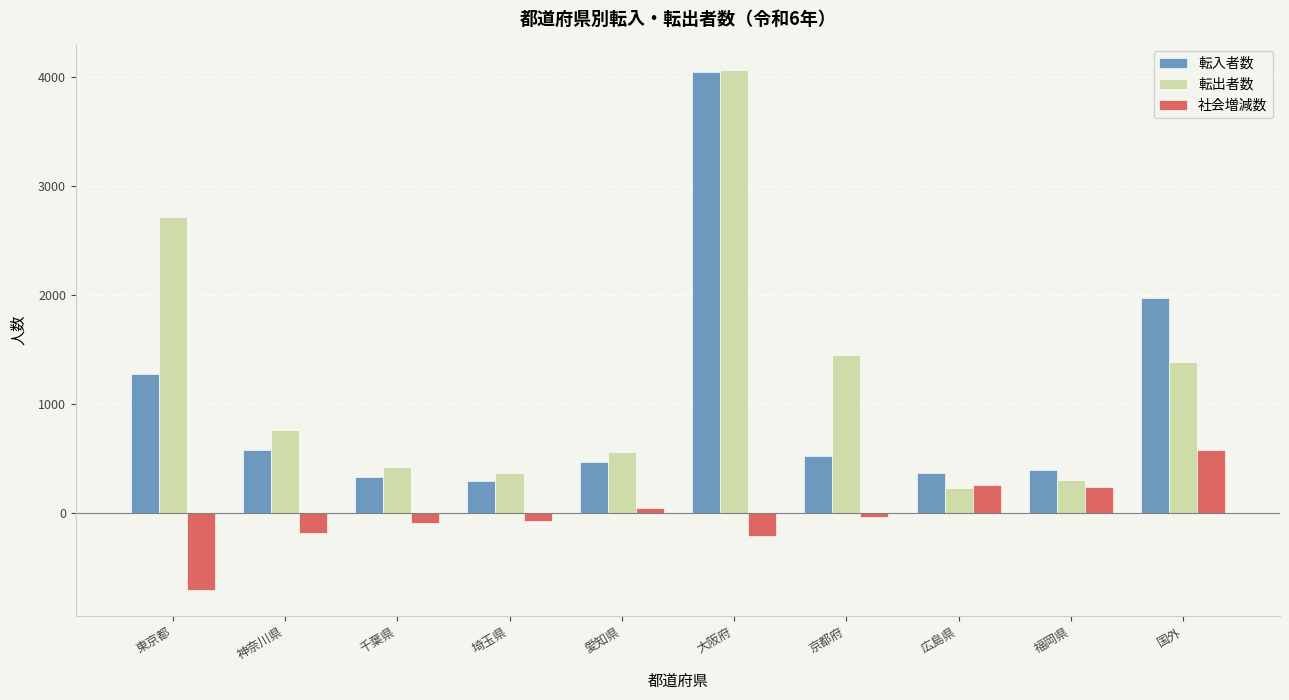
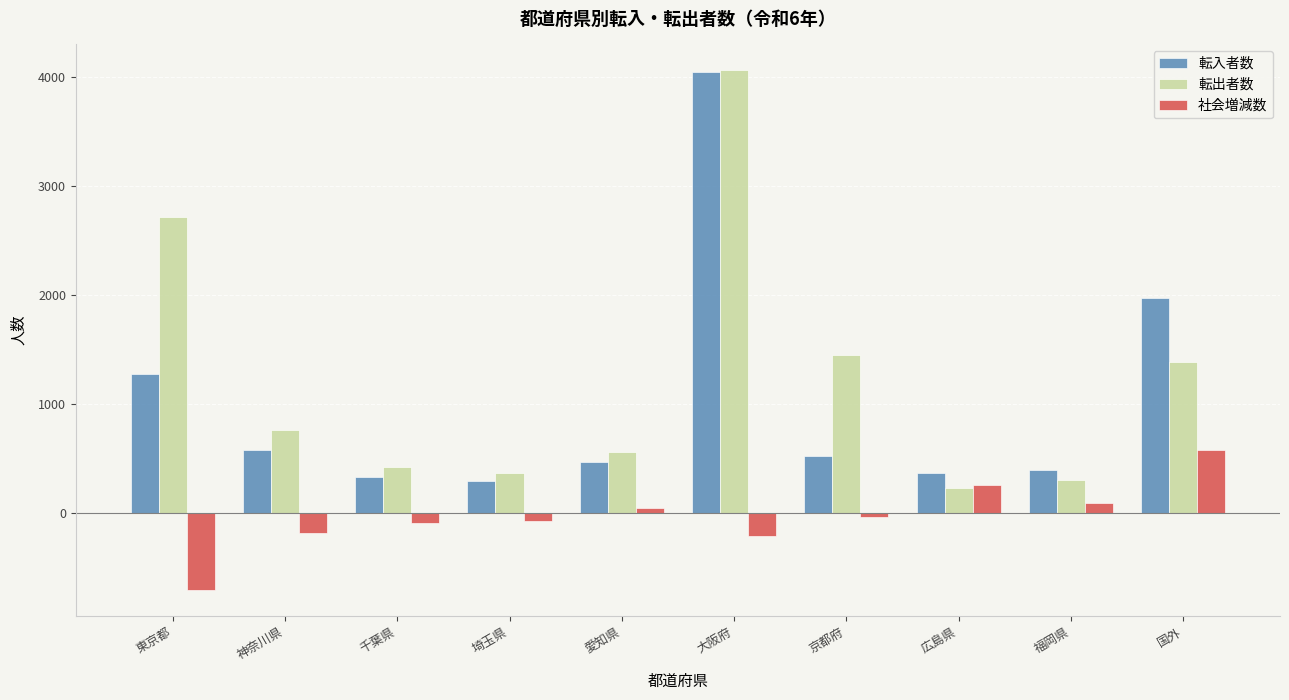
  {
    "転入者数": {
      "東京都": 1270,
      "神奈川県": 570,
      "千葉県": 330,
      "埼玉県": 290,
      "愛知県": 470,
      "大阪府": 4040,
      "京都府": 520,
      "広島県": 370,
      "福岡県": 390,
      "国外": 1970
    },
    "転出者数": {
      "東京都": 2720,
      "神奈川県": 760,
      "千葉県": 420,
      "埼玉県": 360,
      "愛知県": 560,
      "大阪府": 4060,
      "京都府": 1450,
      "広島県": 230,
      "福岡県": 300,
      "国外": 1390
    },
    "社会増減数": {
      "東京都": -710,
      "神奈川県": -180,
      "千葉県": -100,
      "埼玉県": -70,
      "愛知県": 40,
      "大阪府": -210,
      "京都府": -40,
      "広島県": 260,
-     "福岡県": 240,
+     "福岡県": 100,
      "国外": 580
    }
  }
